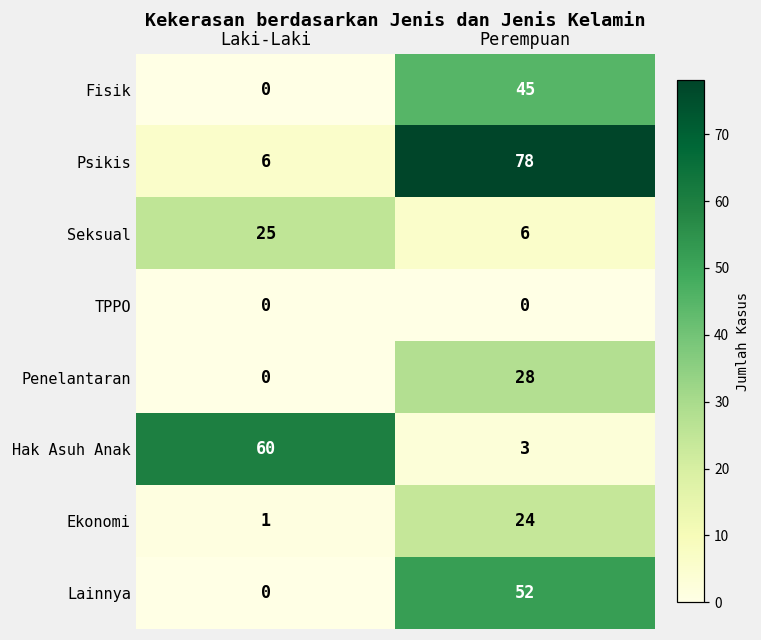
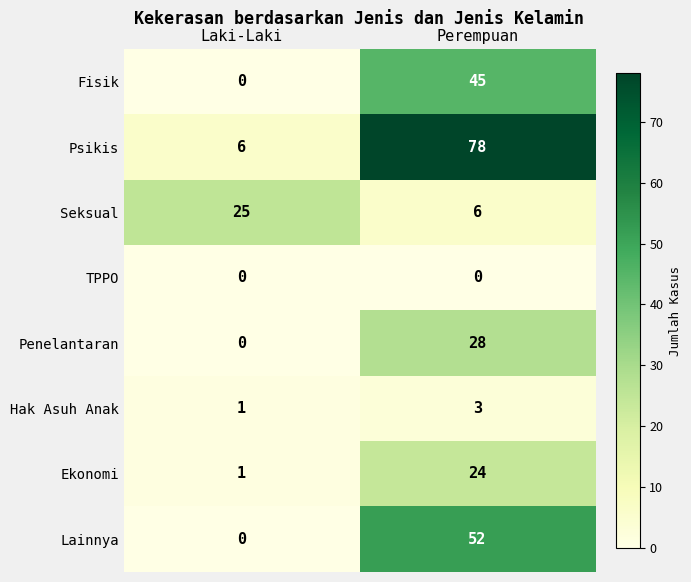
  {
    "Fisik": {
      "Laki-Laki": 0,
      "Perempuan": 45
    },
    "Psikis": {
      "Laki-Laki": 6,
      "Perempuan": 78
    },
    "Seksual": {
      "Laki-Laki": 25,
      "Perempuan": 6
    },
    "TPPO": {
      "Laki-Laki": 0,
      "Perempuan": 0
    },
    "Penelantaran": {
      "Laki-Laki": 0,
      "Perempuan": 28
    },
    "Hak Asuh Anak": {
-     "Laki-Laki": 60,
+     "Laki-Laki": 1,
      "Perempuan": 3
    },
    "Ekonomi": {
      "Laki-Laki": 1,
      "Perempuan": 24
    },
    "Lainnya": {
      "Laki-Laki": 0,
      "Perempuan": 52
    }
  }
